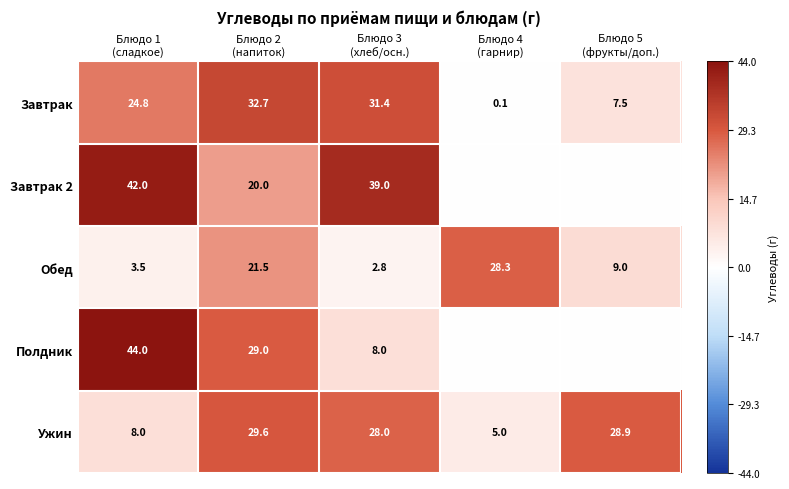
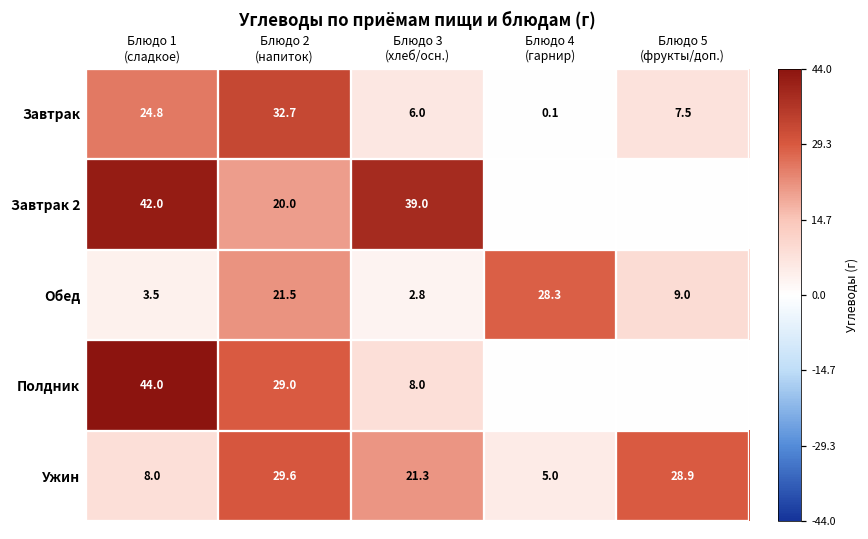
  {
    "Завтрак": {
      "Блюдо 1 (сладкое)": 24.8,
      "Блюдо 2 (напиток)": 32.7,
-     "Блюдо 3 (хлеб/осн.)": 31.4,
+     "Блюдо 3 (хлеб/осн.)": 6.0,
      "Блюдо 4 (гарнир)": 0.1,
      "Блюдо 5 (фрукты/доп.)": 7.5
    },
    "Завтрак 2": {
      "Блюдо 1 (сладкое)": 42.0,
      "Блюдо 2 (напиток)": 20.0,
      "Блюдо 3 (хлеб/осн.)": 39.0
    },
    "Обед": {
      "Блюдо 1 (сладкое)": 3.5,
      "Блюдо 2 (напиток)": 21.5,
      "Блюдо 3 (хлеб/осн.)": 2.8,
      "Блюдо 4 (гарнир)": 28.3,
      "Блюдо 5 (фрукты/доп.)": 9.0
    },
    "Полдник": {
      "Блюдо 1 (сладкое)": 44.0,
      "Блюдо 2 (напиток)": 29.0,
      "Блюдо 3 (хлеб/осн.)": 8.0
    },
    "Ужин": {
      "Блюдо 1 (сладкое)": 8.0,
      "Блюдо 2 (напиток)": 29.6,
-     "Блюдо 3 (хлеб/осн.)": 28.0,
+     "Блюдо 3 (хлеб/осн.)": 21.3,
      "Блюдо 4 (гарнир)": 5.0,
      "Блюдо 5 (фрукты/доп.)": 28.9
    }
  }
